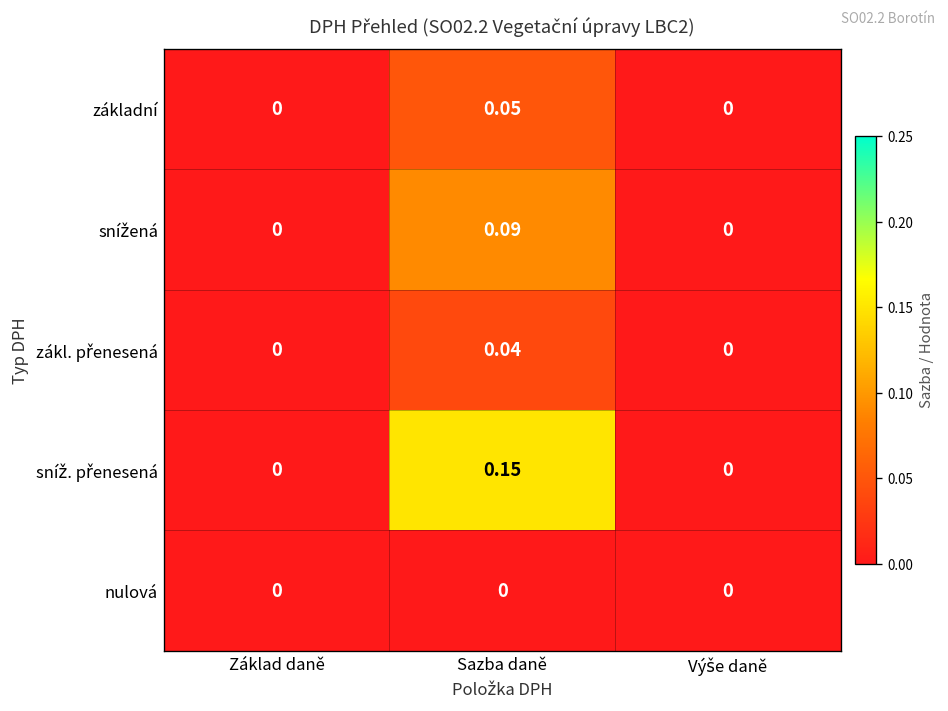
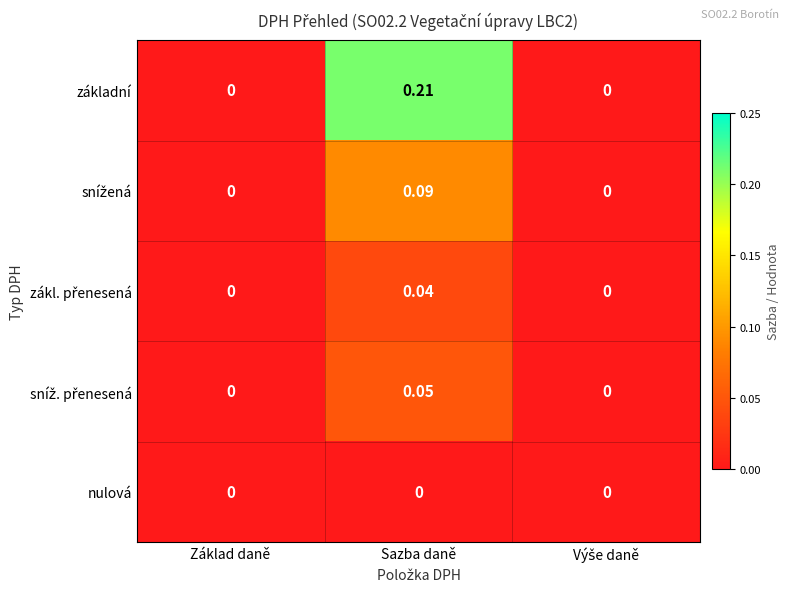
  {
    "základní": {
      "Základ daně": 0,
-     "Sazba daně": 0.05,
+     "Sazba daně": 0.21,
      "Výše daně": 0
    },
    "snížená": {
      "Základ daně": 0,
      "Sazba daně": 0.09,
      "Výše daně": 0
    },
    "zákl. přenesená": {
      "Základ daně": 0,
      "Sazba daně": 0.04,
      "Výše daně": 0
    },
    "sníž. přenesená": {
      "Základ daně": 0,
-     "Sazba daně": 0.15,
+     "Sazba daně": 0.05,
      "Výše daně": 0
    },
    "nulová": {
      "Základ daně": 0,
      "Sazba daně": 0,
      "Výše daně": 0
    }
  }
